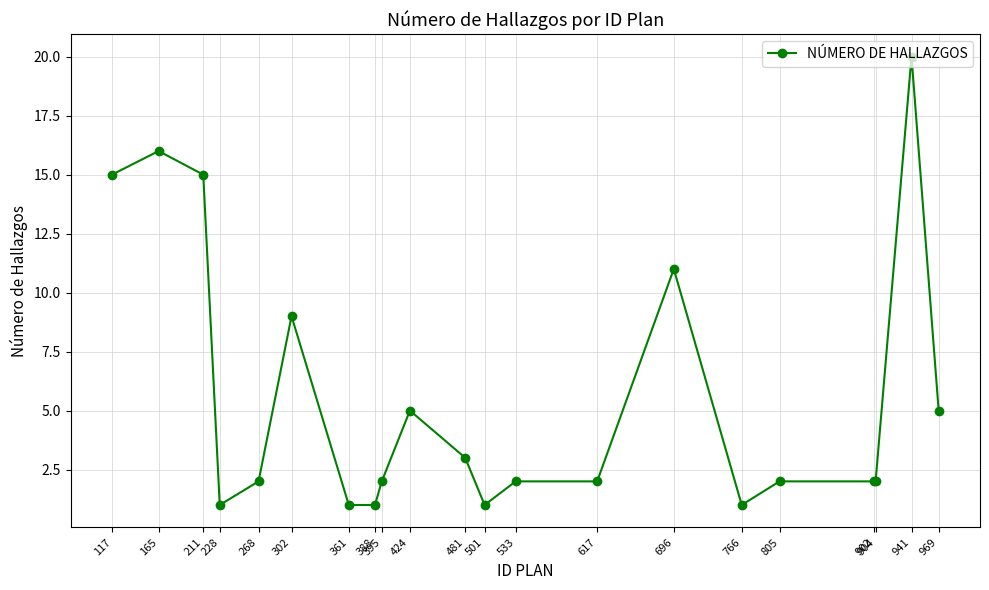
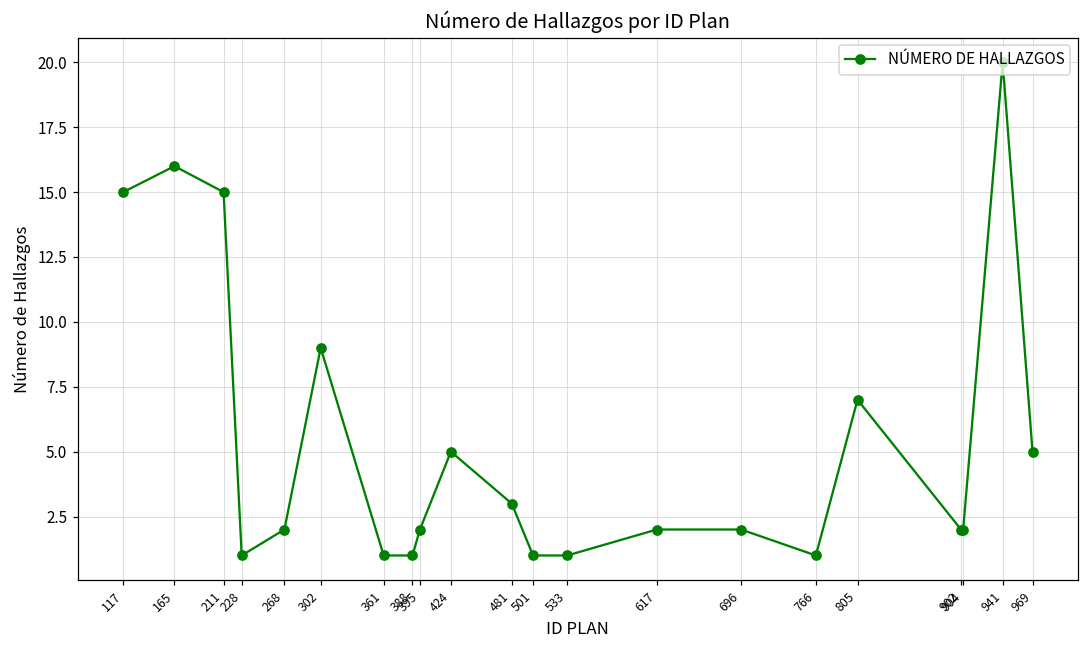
  {
    "117": 15,
    "165": 16,
    "211": 15,
    "228": 1,
    "268": 2,
    "302": 9,
    "361": 1,
    "388": 1,
    "395": 2,
    "424": 5,
    "481": 3,
    "501": 1,
-   "533": 2,
+   "533": 1,
    "617": 2,
-   "696": 11,
+   "696": 2,
    "766": 1,
-   "805": 2,
+   "805": 7,
    "902": 2,
    "904": 2,
    "969": 5
  }
